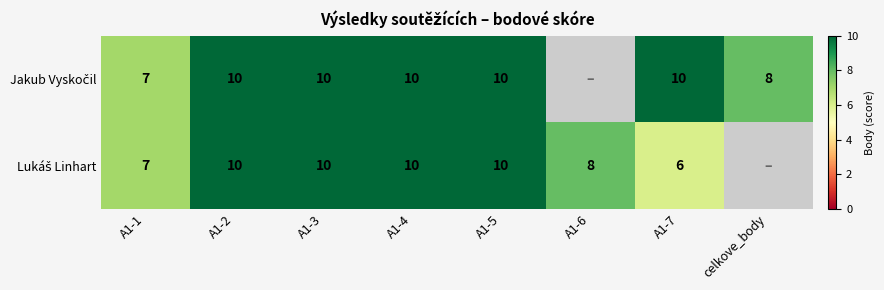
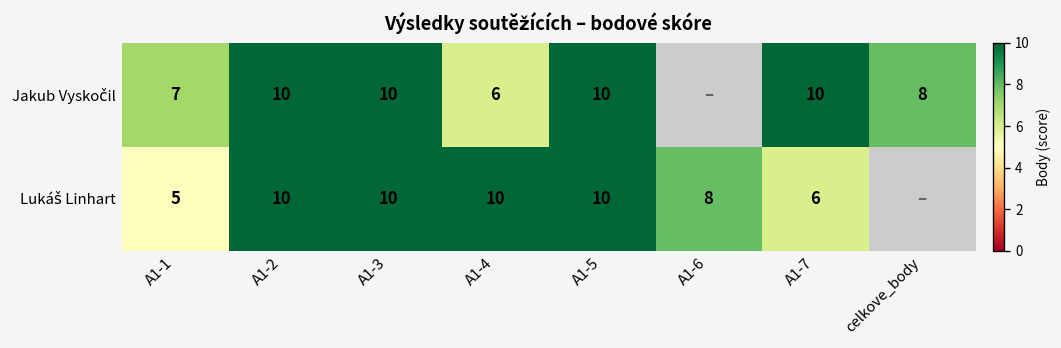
  {
    "Jakub Vyskočil": {
      "A1-1": 7,
      "A1-2": 10,
      "A1-3": 10,
-     "A1-4": 10,
+     "A1-4": 6,
      "A1-5": 10,
      "A1-7": 10,
      "celkove_body": 8
    },
    "Lukáš Linhart": {
-     "A1-1": 7,
+     "A1-1": 5,
      "A1-2": 10,
      "A1-3": 10,
      "A1-4": 10,
      "A1-5": 10,
      "A1-6": 8,
      "A1-7": 6
    }
  }
